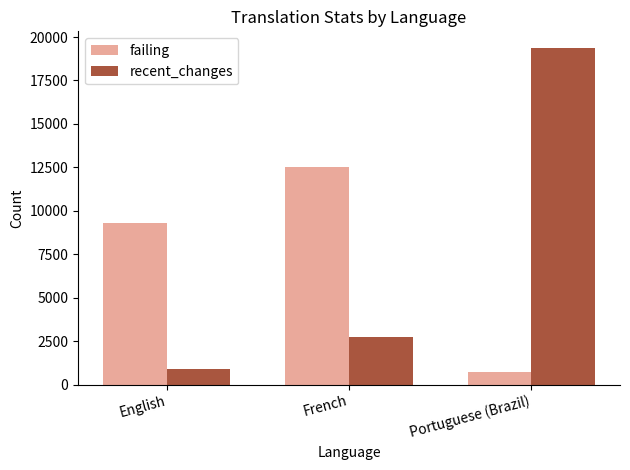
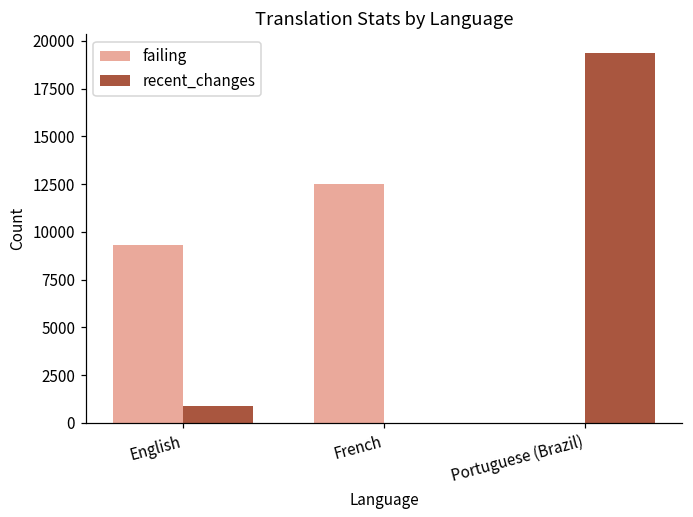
  {
    "failing": {
      "English": 9300,
      "French": 12500,
-     "Portuguese (Brazil)": 700
+     "Portuguese (Brazil)": 0
    },
    "recent_changes": {
      "English": 900,
-     "French": 2700,
+     "French": 0,
      "Portuguese (Brazil)": 19400
    }
  }
